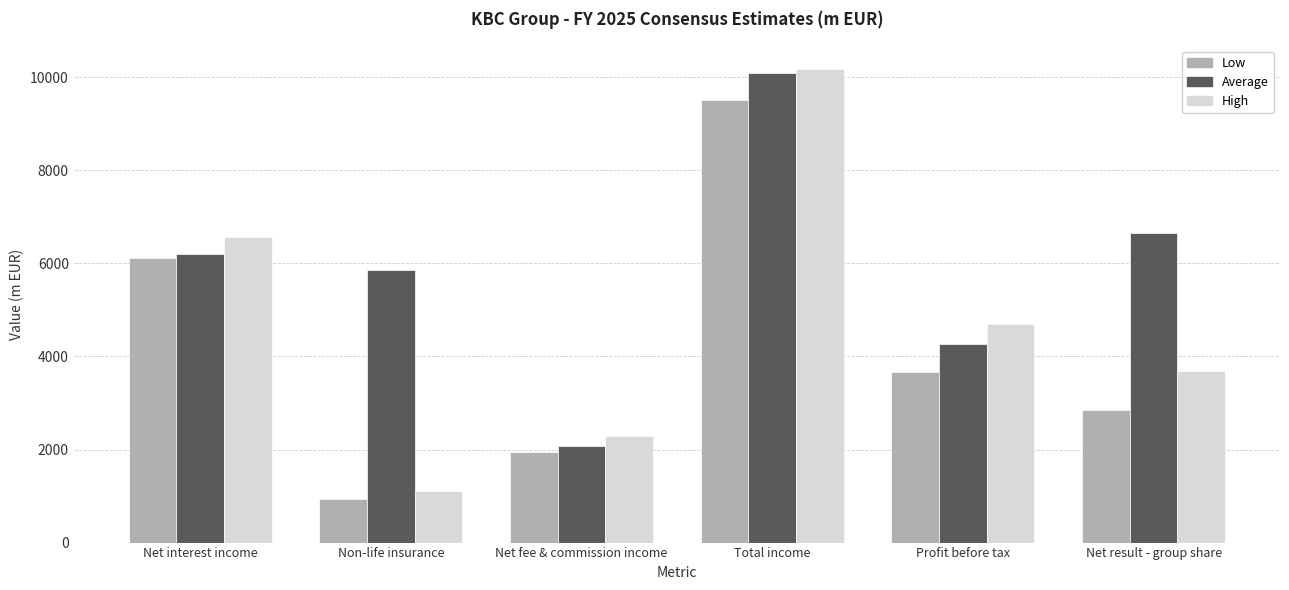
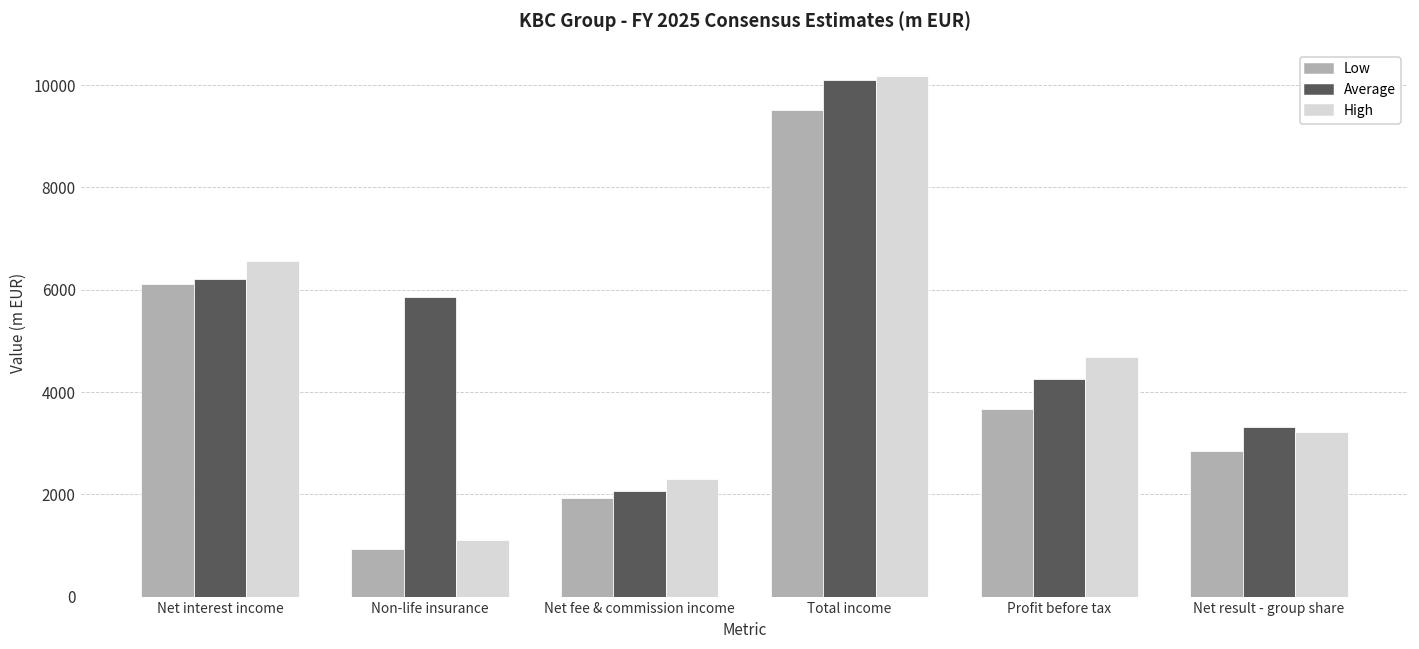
  {
    "Low": {
      "Net interest income": 6100,
      "Non-life insurance": 900,
      "Net fee & commission income": 1900,
      "Total income": 9500,
      "Profit before tax": 3700,
      "Net result - group share": 2800
    },
    "Average": {
      "Net interest income": 6200,
      "Non-life insurance": 5800,
      "Net fee & commission income": 2100,
      "Total income": 10100,
      "Profit before tax": 4300,
-     "Net result - group share": 6700
+     "Net result - group share": 3300
    },
    "High": {
      "Net interest income": 6600,
      "Non-life insurance": 1100,
      "Net fee & commission income": 2300,
      "Total income": 10200,
      "Profit before tax": 4700,
-     "Net result - group share": 3700
+     "Net result - group share": 3200
    }
  }
